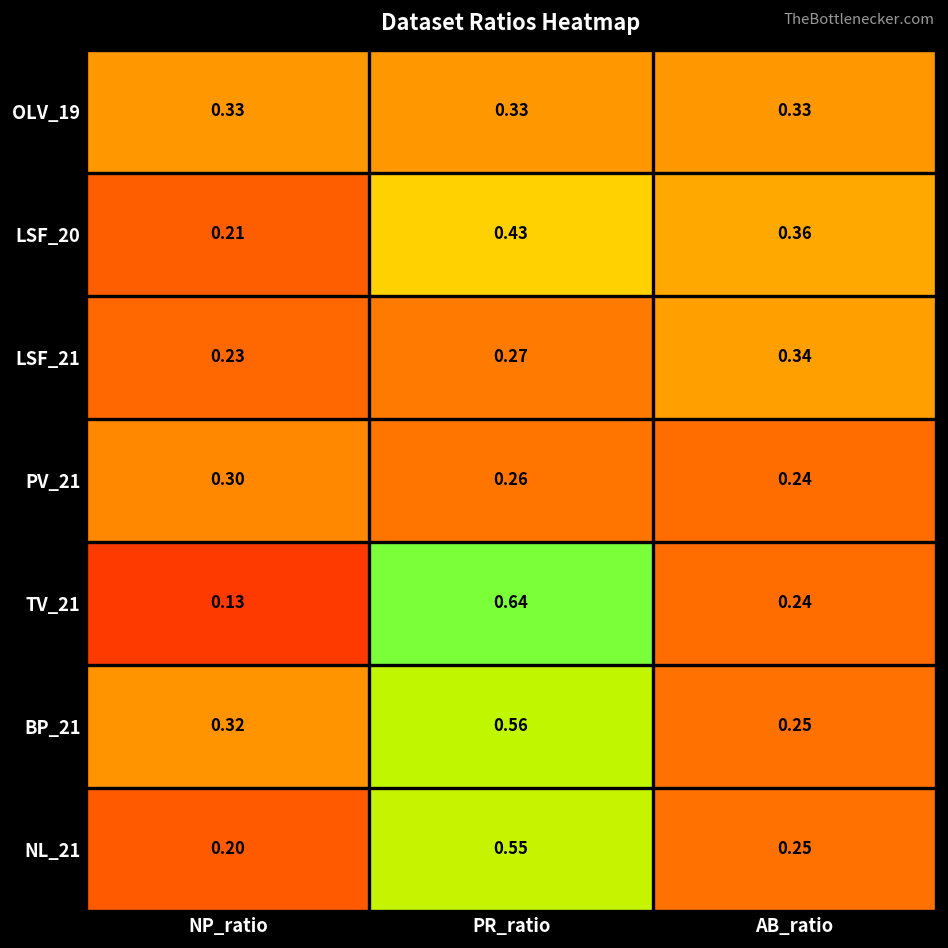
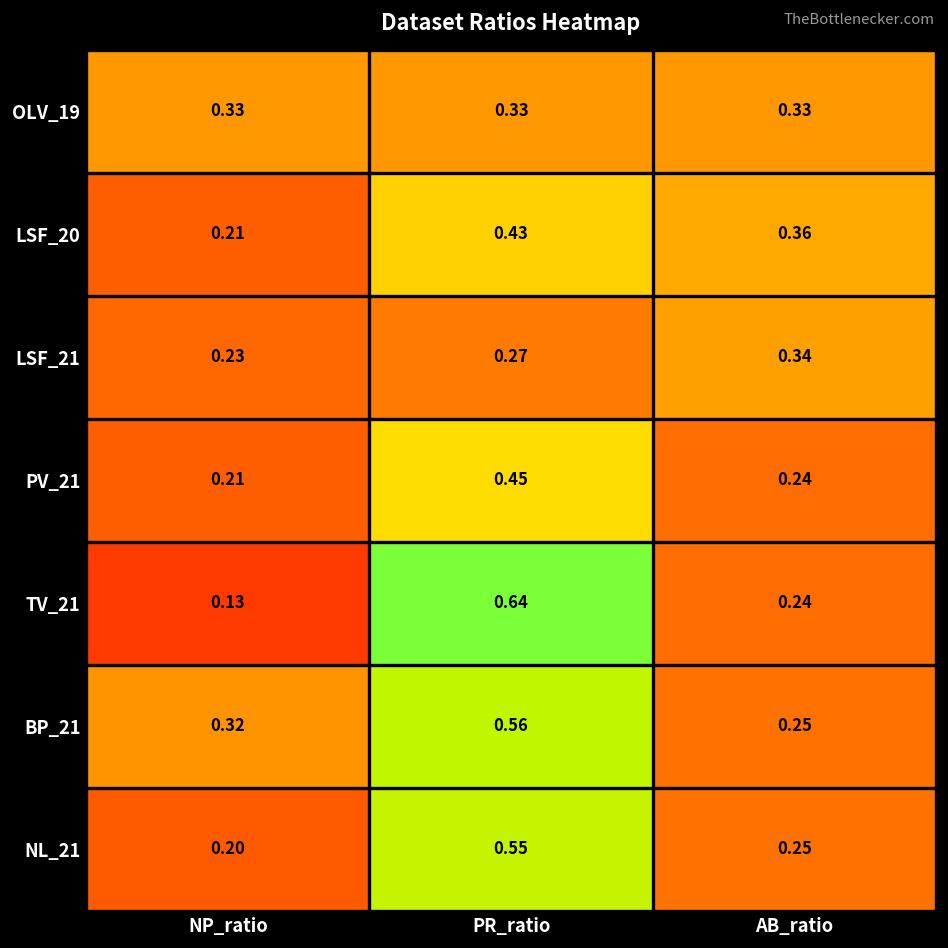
  {
    "OLV_19": {
      "NP_ratio": 0.33,
      "PR_ratio": 0.33,
      "AB_ratio": 0.33
    },
    "LSF_20": {
      "NP_ratio": 0.21,
      "PR_ratio": 0.43,
      "AB_ratio": 0.36
    },
    "LSF_21": {
      "NP_ratio": 0.23,
      "PR_ratio": 0.27,
      "AB_ratio": 0.34
    },
    "PV_21": {
-     "NP_ratio": 0.30,
-     "PR_ratio": 0.26,
+     "NP_ratio": 0.21,
+     "PR_ratio": 0.45,
      "AB_ratio": 0.24
    },
    "TV_21": {
      "NP_ratio": 0.13,
      "PR_ratio": 0.64,
      "AB_ratio": 0.24
    },
    "BP_21": {
      "NP_ratio": 0.32,
      "PR_ratio": 0.56,
      "AB_ratio": 0.25
    },
    "NL_21": {
      "NP_ratio": 0.20,
      "PR_ratio": 0.55,
      "AB_ratio": 0.25
    }
  }
